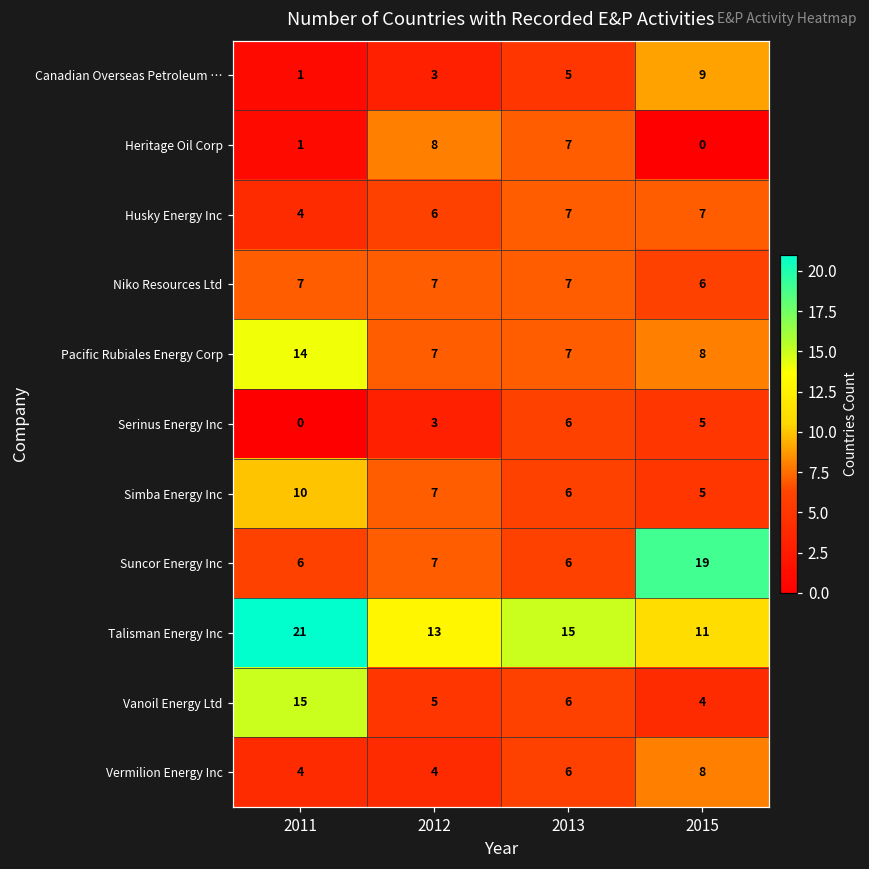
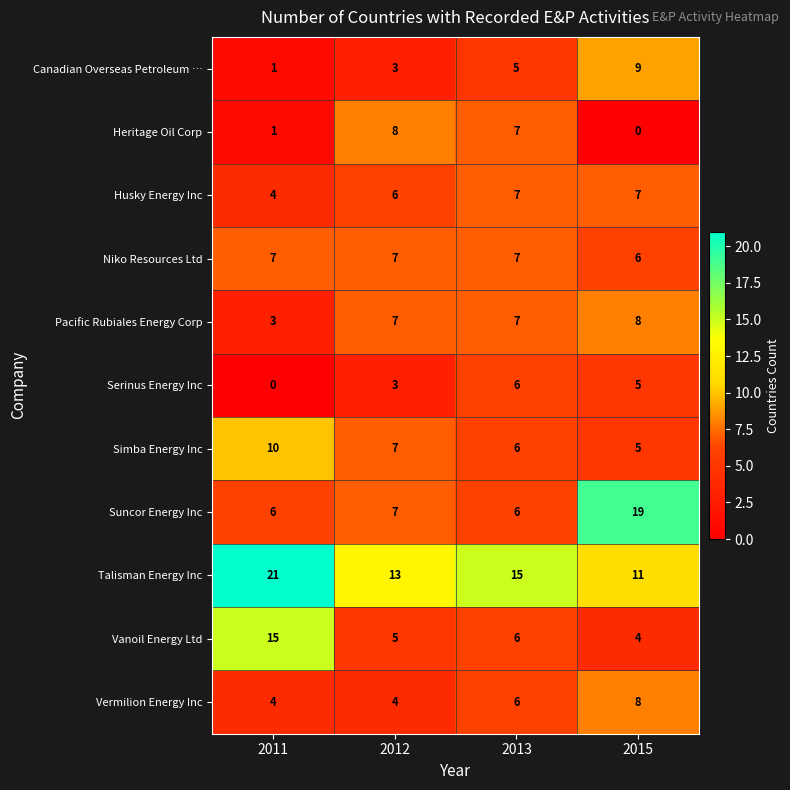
  {
    "Canadian Overseas Petroleum …": {
      "2011": 1,
      "2012": 3,
      "2013": 5,
      "2015": 9
    },
    "Heritage Oil Corp": {
      "2011": 1,
      "2012": 8,
      "2013": 7,
      "2015": 0
    },
    "Husky Energy Inc": {
      "2011": 4,
      "2012": 6,
      "2013": 7,
      "2015": 7
    },
    "Niko Resources Ltd": {
      "2011": 7,
      "2012": 7,
      "2013": 7,
      "2015": 6
    },
    "Pacific Rubiales Energy Corp": {
-     "2011": 14,
+     "2011": 3,
      "2012": 7,
      "2013": 7,
      "2015": 8
    },
    "Serinus Energy Inc": {
      "2011": 0,
      "2012": 3,
      "2013": 6,
      "2015": 5
    },
    "Simba Energy Inc": {
      "2011": 10,
      "2012": 7,
      "2013": 6,
      "2015": 5
    },
    "Suncor Energy Inc": {
      "2011": 6,
      "2012": 7,
      "2013": 6,
      "2015": 19
    },
    "Talisman Energy Inc": {
      "2011": 21,
      "2012": 13,
      "2013": 15,
      "2015": 11
    },
    "Vanoil Energy Ltd": {
      "2011": 15,
      "2012": 5,
      "2013": 6,
      "2015": 4
    },
    "Vermilion Energy Inc": {
      "2011": 4,
      "2012": 4,
      "2013": 6,
      "2015": 8
    }
  }
